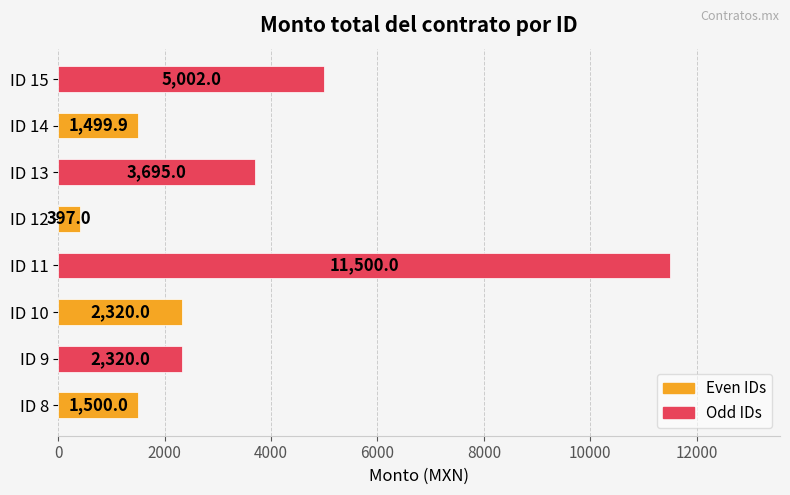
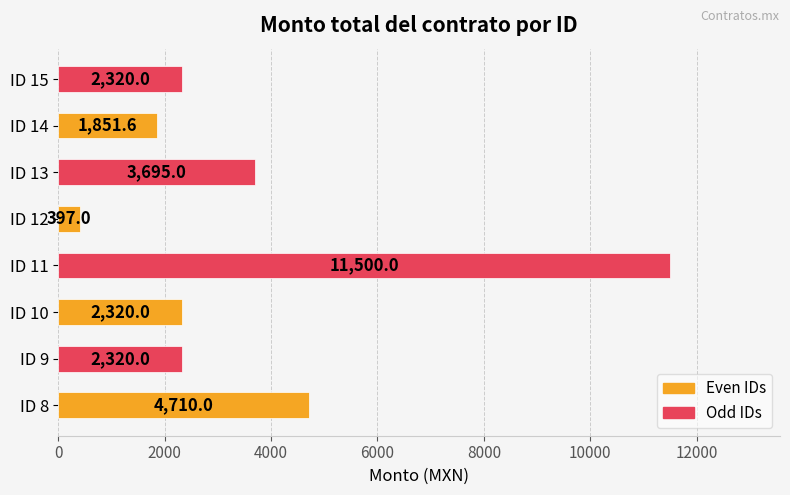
  {
-   "ID 15": "5,002.0",
-   "ID 14": "1,499.9",
+   "ID 15": "2,320.0",
+   "ID 14": "1,851.6",
    "ID 13": "3,695.0",
    "ID 12": "397.0",
    "ID 11": "11,500.0",
    "ID 10": "2,320.0",
    "ID 9": "2,320.0",
-   "ID 8": "1,500.0"
+   "ID 8": "4,710.0"
  }
